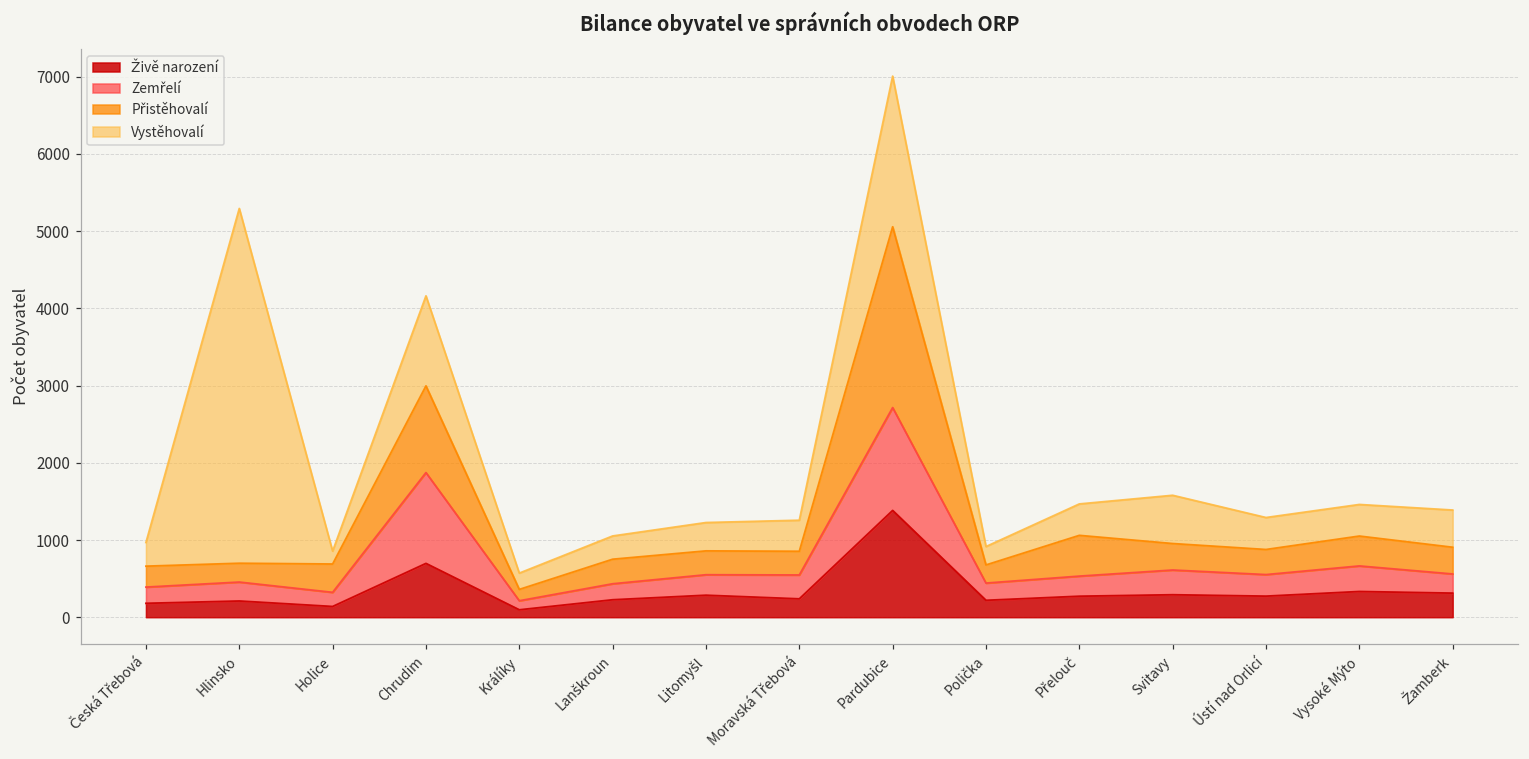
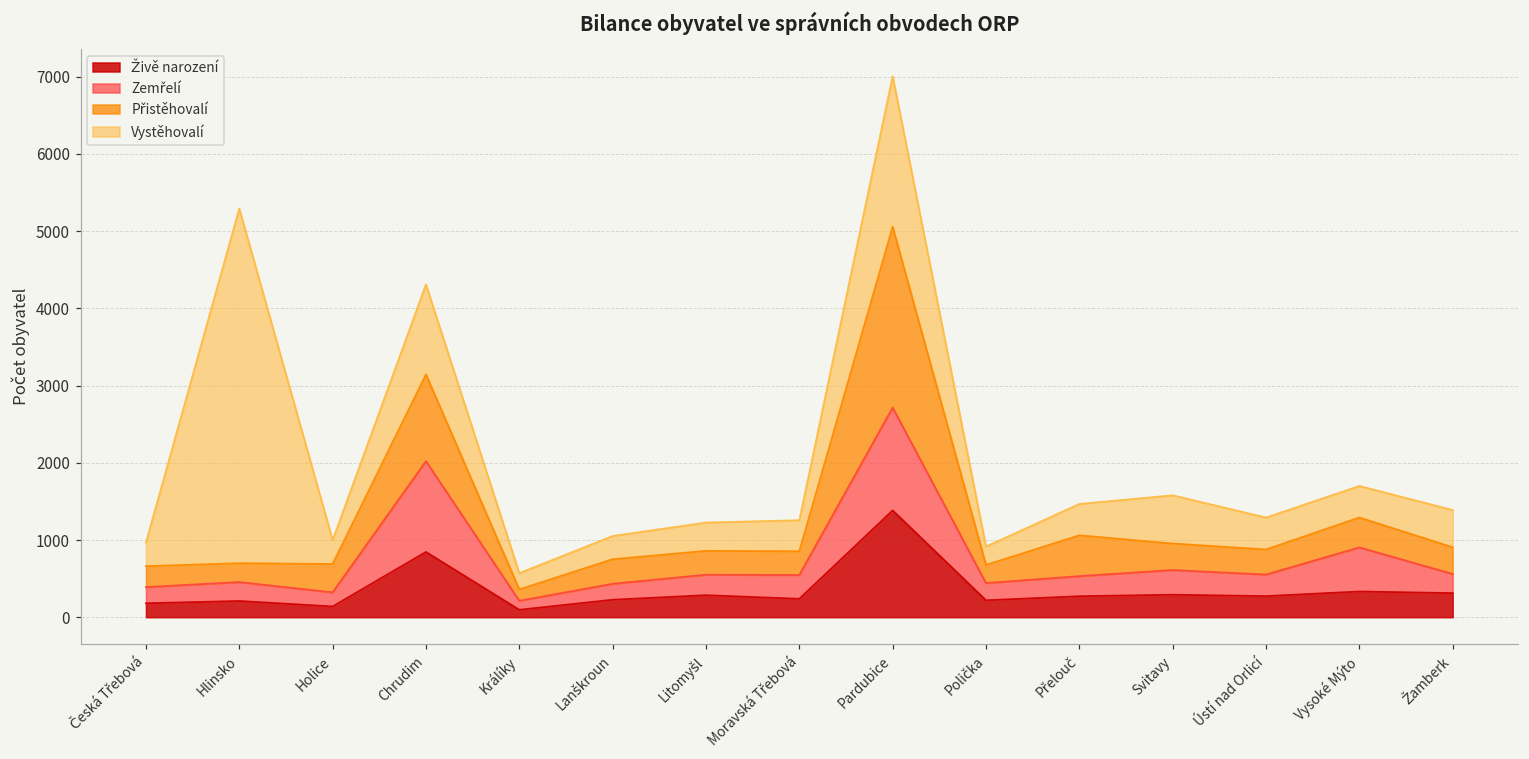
  {
    "Živě narození": {
      "Česká Třebová": 200,
      "Hlinsko": 200,
      "Holice": 100,
-     "Chrudim": 700,
+     "Chrudim": 800,
      "Králíky": 100,
      "Lanškroun": 200,
      "Litomyšl": 300,
      "Moravská Třebová": 200,
      "Pardubice": 1400,
      "Polička": 200,
      "Přelouč": 300,
      "Svitavy": 300,
      "Ústí nad Orlicí": 300,
      "Vysoké Mýto": 300,
      "Žamberk": 300
    },
    "Zemřelí": {
      "Česká Třebová": 200,
      "Hlinsko": 200,
      "Holice": 200,
      "Chrudim": 1200,
      "Králíky": 100,
      "Lanškroun": 200,
      "Litomyšl": 300,
      "Moravská Třebová": 300,
      "Pardubice": 1300,
      "Polička": 200,
      "Přelouč": 300,
      "Svitavy": 300,
      "Ústí nad Orlicí": 300,
-     "Vysoké Mýto": 300,
+     "Vysoké Mýto": 600,
      "Žamberk": 200
    },
    "Přistěhovalí": {
      "Česká Třebová": 300,
      "Hlinsko": 200,
      "Holice": 400,
      "Chrudim": 1100,
      "Králíky": 100,
      "Lanškroun": 300,
      "Litomyšl": 300,
      "Moravská Třebová": 300,
      "Pardubice": 2300,
      "Polička": 200,
      "Přelouč": 500,
      "Svitavy": 300,
      "Ústí nad Orlicí": 300,
      "Vysoké Mýto": 400,
      "Žamberk": 300
    },
    "Vystěhovalí": {
      "Česká Třebová": 300,
      "Hlinsko": 4600,
-     "Holice": 200,
+     "Holice": 300,
      "Chrudim": 1200,
      "Králíky": 200,
      "Lanškroun": 300,
      "Litomyšl": 400,
      "Moravská Třebová": 400,
      "Pardubice": 2000,
      "Polička": 200,
      "Přelouč": 400,
      "Svitavy": 600,
      "Ústí nad Orlicí": 400,
      "Vysoké Mýto": 400,
      "Žamberk": 500
    }
  }
